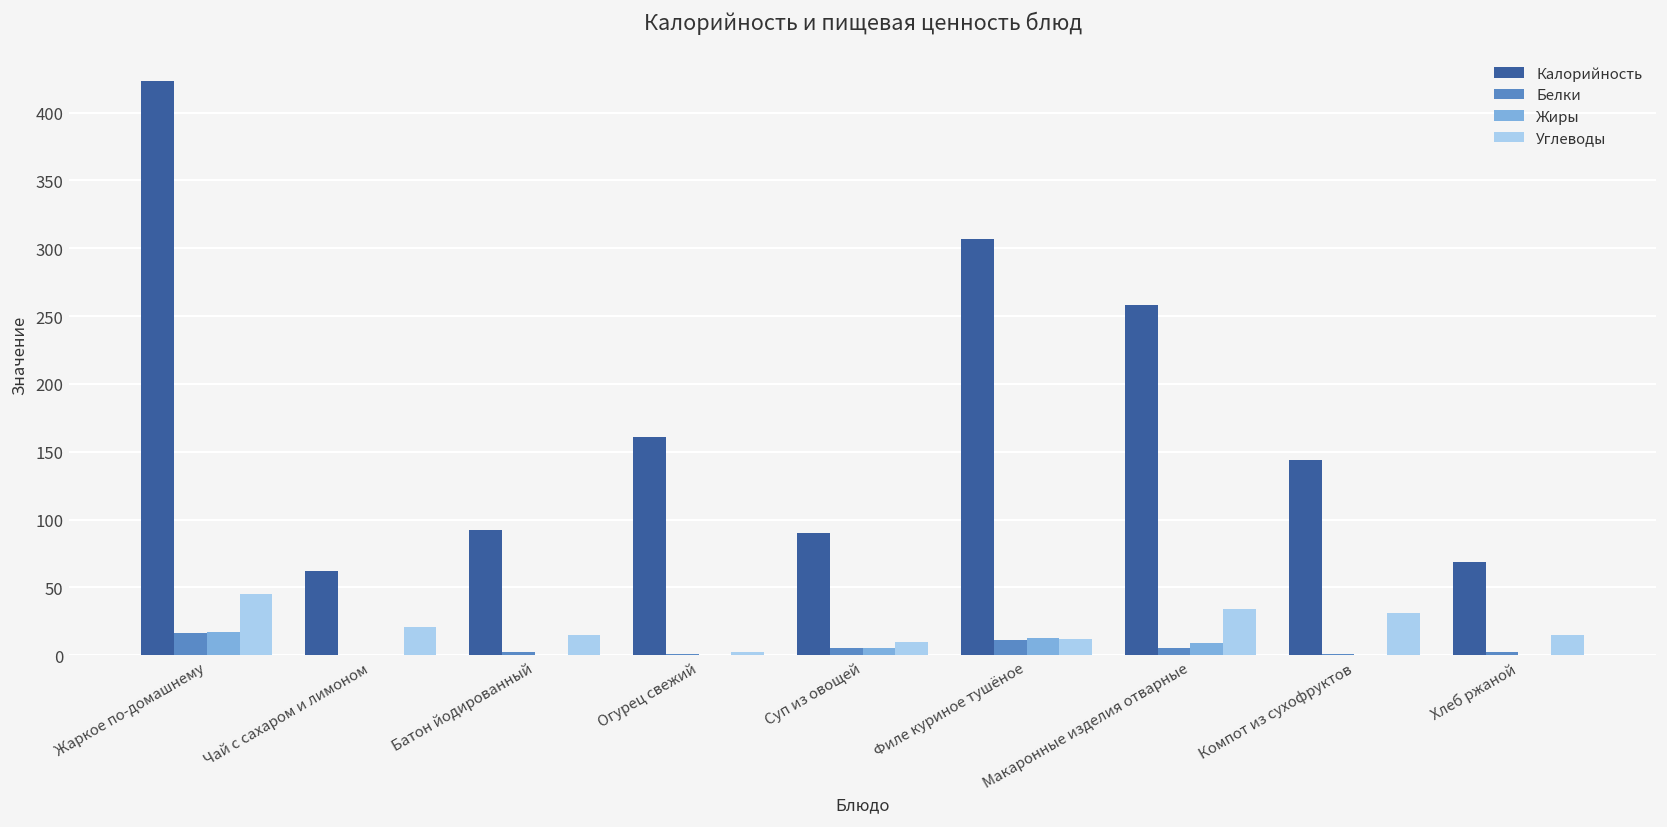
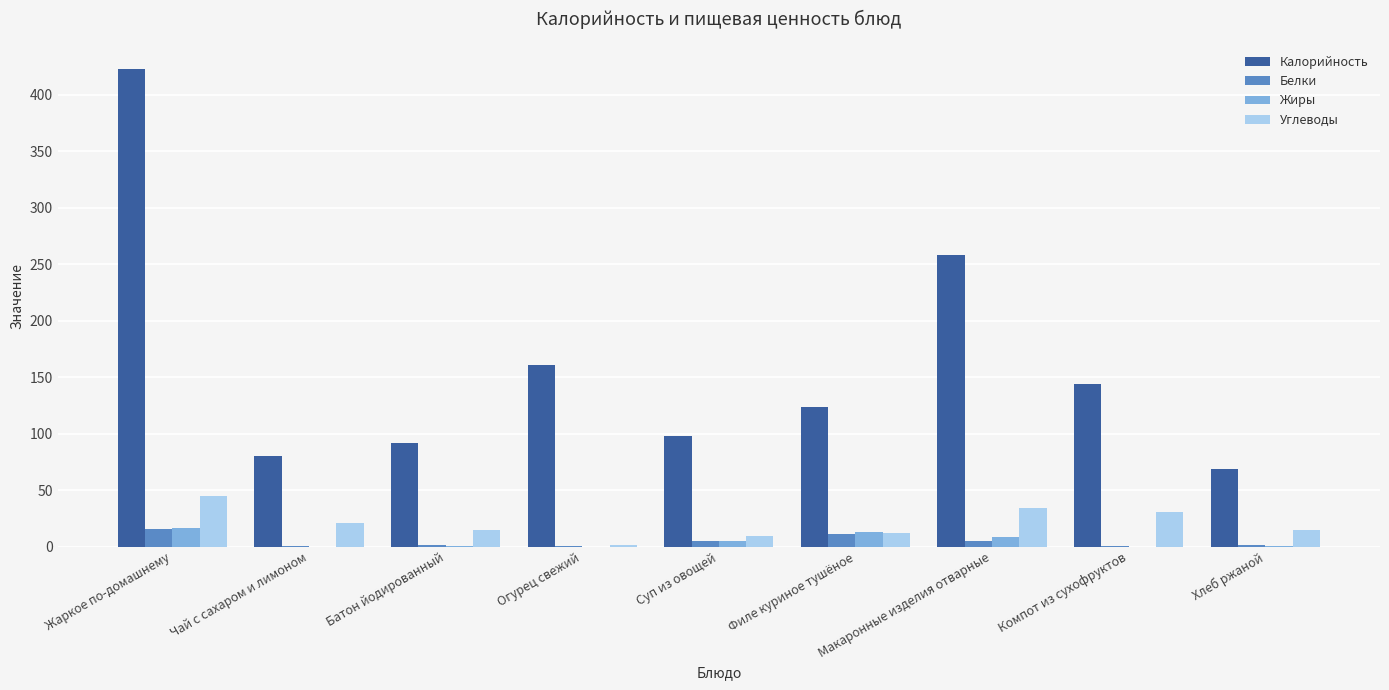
  {
    "Калорийность": {
      "Жаркое по-домашнему": 423,
-     "Чай с сахаром и лимоном": 62,
+     "Чай с сахаром и лимоном": 80,
      "Батон йодированный": 92,
      "Огурец свежий": 161,
-     "Суп из овощей": 90,
-     "Филе куриное тушёное": 307,
+     "Суп из овощей": 98,
+     "Филе куриное тушёное": 124,
      "Макаронные изделия отварные": 258,
      "Компот из сухофруктов": 144,
      "Хлеб ржаной": 69
    }
  }
